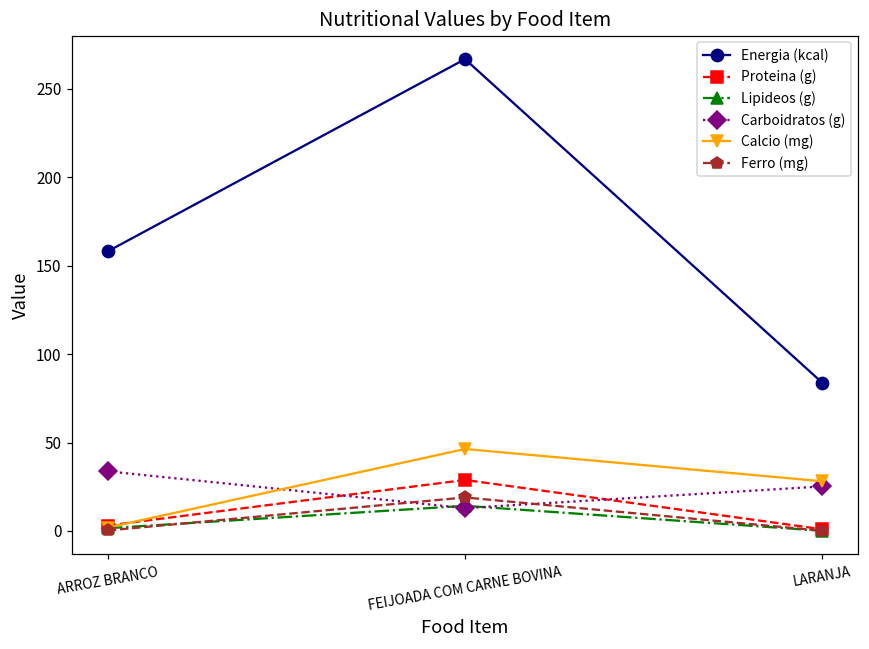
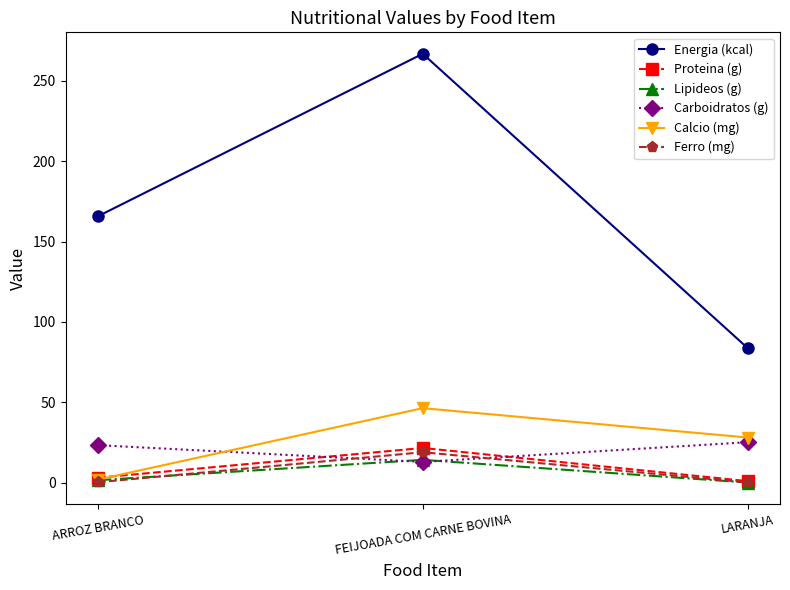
  {
    "Energia (kcal)": {
-     "ARROZ BRANCO": 158,
+     "ARROZ BRANCO": 166,
      "FEIJOADA COM CARNE BOVINA": 267,
      "LARANJA": 84
    },
    "Proteina (g)": {
-     "FEIJOADA COM CARNE BOVINA": 29
+     "FEIJOADA COM CARNE BOVINA": 22
    },
    "Carboidratos (g)": {
-     "ARROZ BRANCO": 34,
+     "ARROZ BRANCO": 23,
      "LARANJA": 25
    },
    "Calcio (mg)": {
      "FEIJOADA COM CARNE BOVINA": 46,
      "LARANJA": 28
    },
    "Ferro (mg)": {
      "FEIJOADA COM CARNE BOVINA": 19
    }
  }
